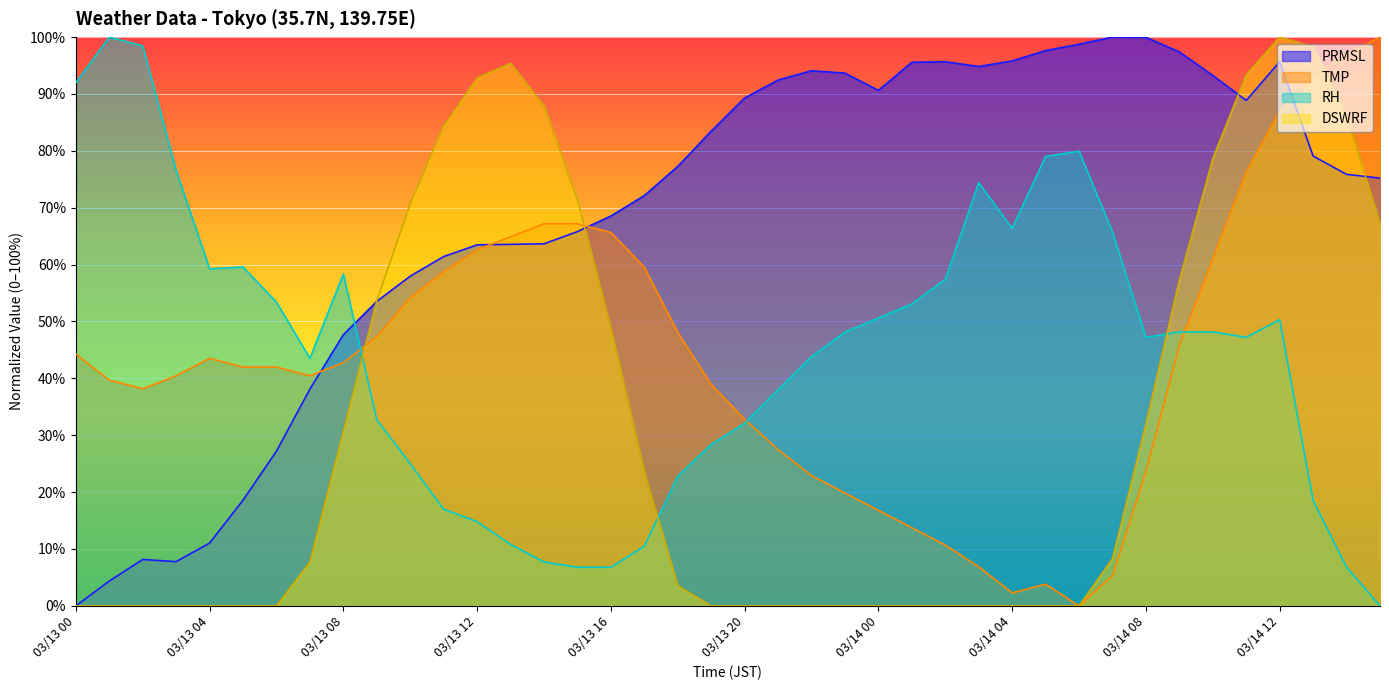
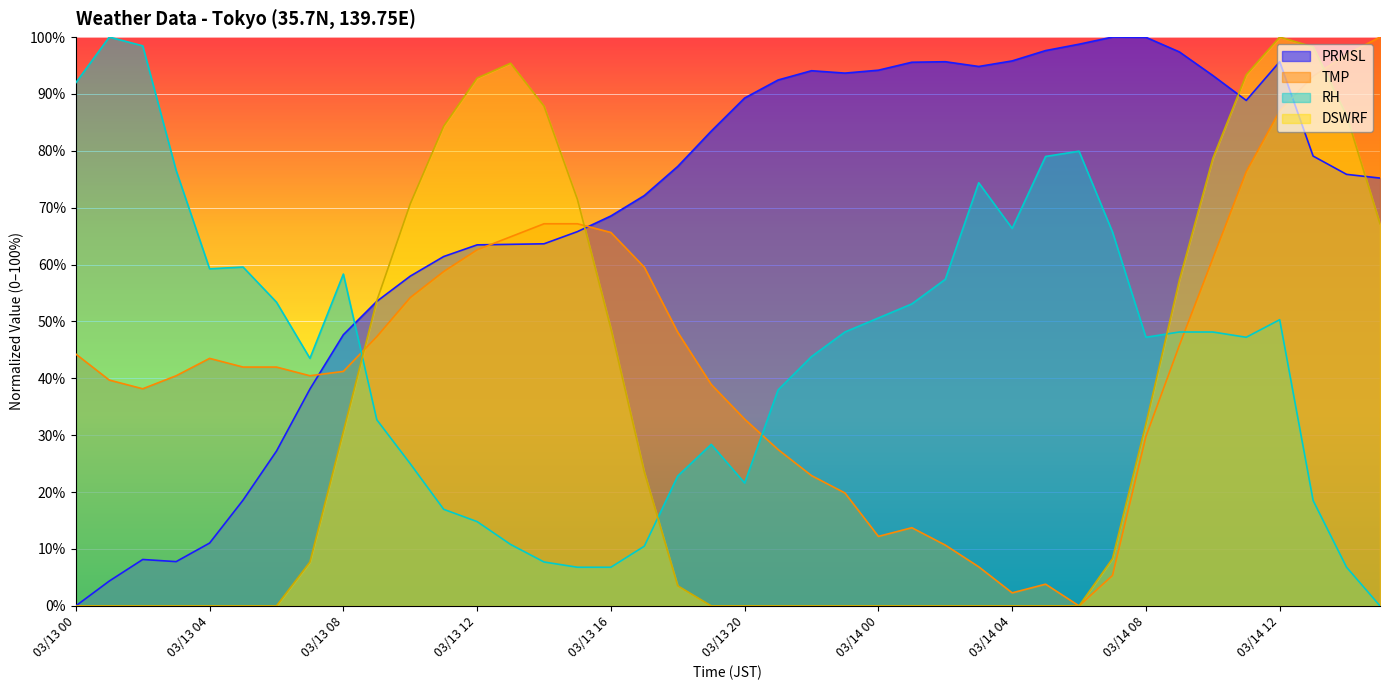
  {
    "PRMSL": {
      "03/13 04": "11%",
      "03/13 08": "48%",
      "03/13 12": "63%",
      "03/13 16": "69%",
      "03/13 20": "89%",
-     "03/14 00": "91%",
+     "03/14 00": "94%",
      "03/14 04": "96%",
      "03/14 08": "100%"
    },
    "TMP": {
      "03/13 00": "44%",
      "03/13 04": "44%",
-     "03/13 08": "43%",
+     "03/13 08": "41%",
      "03/13 12": "63%",
      "03/13 16": "66%",
      "03/13 20": "33%",
-     "03/14 00": "17%",
+     "03/14 00": "12%",
      "03/14 04": "2%",
-     "03/14 08": "24%"
+     "03/14 08": "30%"
    },
    "RH": {
      "03/13 00": "92%",
      "03/13 04": "59%",
      "03/13 08": "58%",
      "03/13 12": "15%",
      "03/13 16": "7%",
-     "03/13 20": "32%",
+     "03/13 20": "22%",
      "03/14 00": "51%",
      "03/14 04": "66%",
      "03/14 08": "47%",
      "03/14 12": "50%"
    },
    "DSWRF": {
      "03/13 04": "0%",
      "03/13 08": "31%",
      "03/13 12": "93%",
      "03/13 16": "49%",
      "03/13 20": "0%",
      "03/14 00": "0%",
      "03/14 04": "0%",
      "03/14 08": "32%",
      "03/14 12": "100%"
    }
  }
